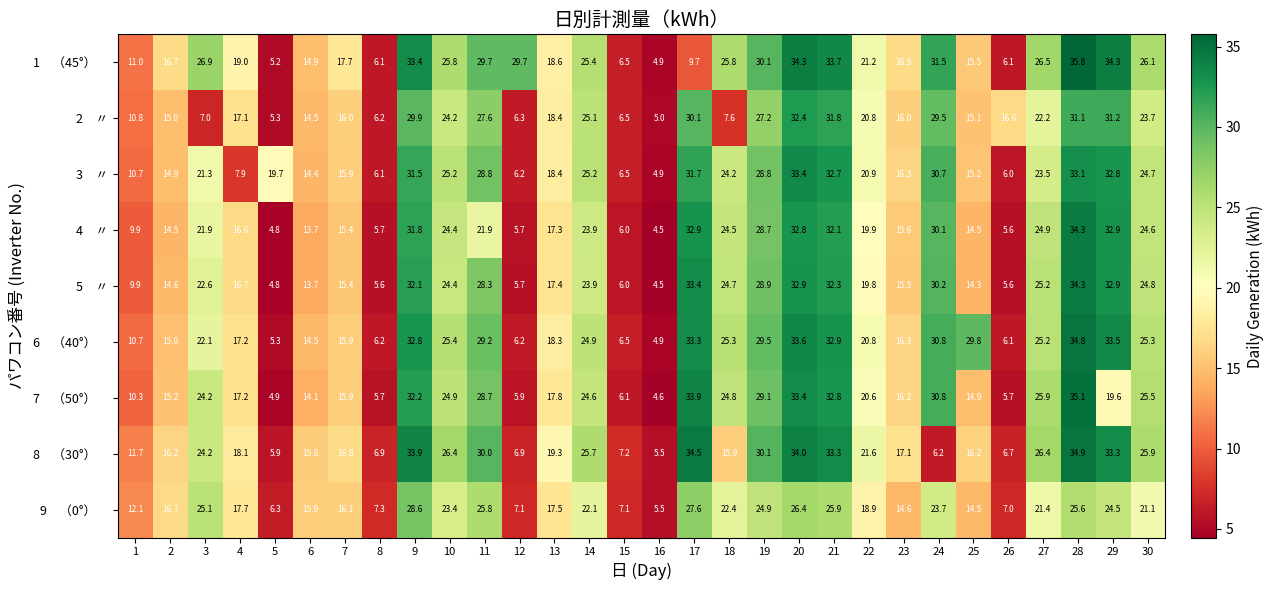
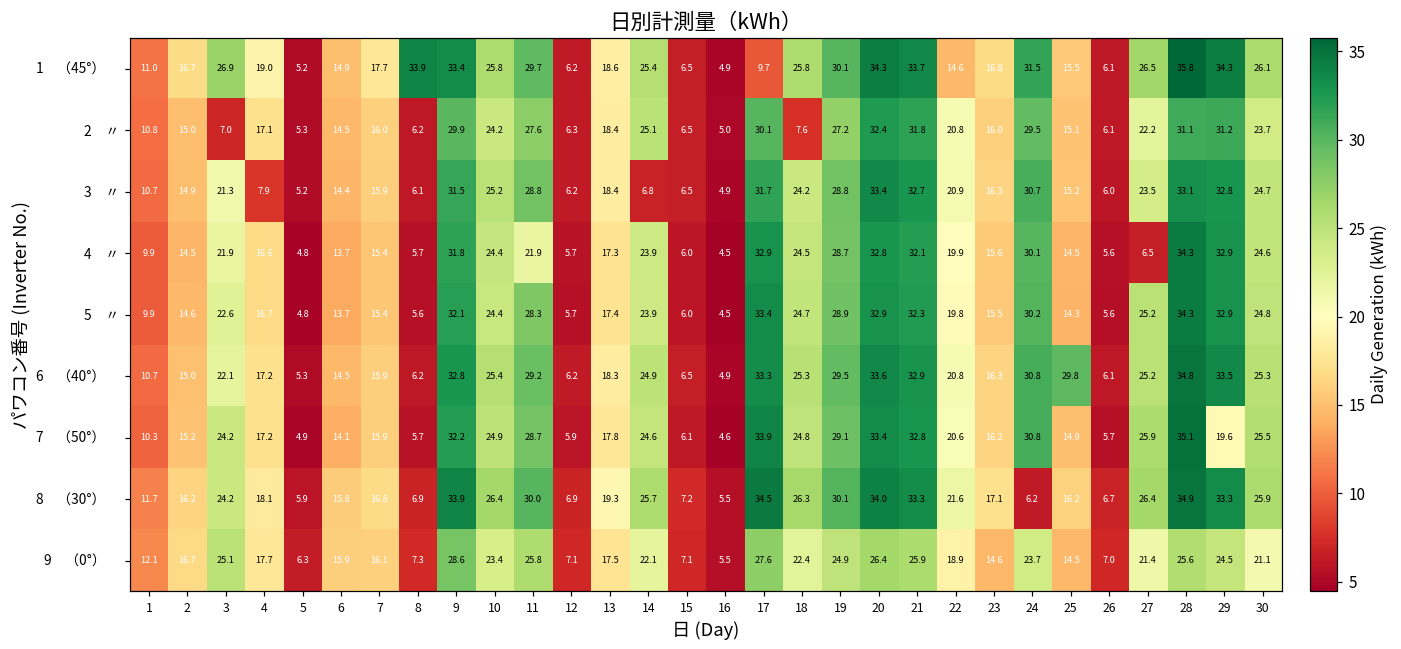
  {
    "1 （45°）": {
      "1": 11.0,
      "2": 16.7,
      "3": 26.9,
      "4": 19.0,
      "5": 5.2,
      "6": 14.9,
      "7": 17.7,
-     "8": 6.1,
+     "8": 33.9,
      "9": 33.4,
      "10": 25.8,
      "11": 29.7,
-     "12": 29.7,
+     "12": 6.2,
      "13": 18.6,
      "14": 25.4,
      "15": 6.5,
      "16": 4.9,
      "17": 9.7,
      "18": 25.8,
      "19": 30.1,
      "20": 34.3,
      "21": 33.7,
-     "22": 21.2,
+     "22": 14.6,
      "23": 16.8,
      "24": 31.5,
      "25": 15.5,
      "26": 6.1,
      "27": 26.5,
      "28": 35.8,
      "29": 34.3,
      "30": 26.1
    },
    "2 〃": {
      "1": 10.8,
      "2": 15.0,
      "3": 7.0,
      "4": 17.1,
      "5": 5.3,
      "6": 14.5,
      "7": 16.0,
      "8": 6.2,
      "9": 29.9,
      "10": 24.2,
      "11": 27.6,
      "12": 6.3,
      "13": 18.4,
      "14": 25.1,
      "15": 6.5,
      "16": 5.0,
      "17": 30.1,
      "18": 7.6,
      "19": 27.2,
      "20": 32.4,
      "21": 31.8,
      "22": 20.8,
      "23": 16.0,
      "24": 29.5,
      "25": 15.1,
-     "26": 16.6,
+     "26": 6.1,
      "27": 22.2,
      "28": 31.1,
      "29": 31.2,
      "30": 23.7
    },
    "3 〃": {
      "1": 10.7,
      "2": 14.9,
      "3": 21.3,
      "4": 7.9,
-     "5": 19.7,
+     "5": 5.2,
      "6": 14.4,
      "7": 15.9,
      "8": 6.1,
      "9": 31.5,
      "10": 25.2,
      "11": 28.8,
      "12": 6.2,
      "13": 18.4,
-     "14": 25.2,
+     "14": 6.8,
      "15": 6.5,
      "16": 4.9,
      "17": 31.7,
      "18": 24.2,
      "19": 28.8,
      "20": 33.4,
      "21": 32.7,
      "22": 20.9,
      "23": 16.3,
      "24": 30.7,
      "25": 15.2,
      "26": 6.0,
      "27": 23.5,
      "28": 33.1,
      "29": 32.8,
      "30": 24.7
    },
    "4 〃": {
      "1": 9.9,
      "2": 14.5,
      "3": 21.9,
      "4": 16.6,
      "5": 4.8,
      "6": 13.7,
      "7": 15.4,
      "8": 5.7,
      "9": 31.8,
      "10": 24.4,
      "11": 21.9,
      "12": 5.7,
      "13": 17.3,
      "14": 23.9,
      "15": 6.0,
      "16": 4.5,
      "17": 32.9,
      "18": 24.5,
      "19": 28.7,
      "20": 32.8,
      "21": 32.1,
      "22": 19.9,
      "23": 15.6,
      "24": 30.1,
      "25": 14.5,
      "26": 5.6,
-     "27": 24.9,
+     "27": 6.5,
      "28": 34.3,
      "29": 32.9,
      "30": 24.6
    },
    "8 （30°）": {
      "1": 11.7,
      "2": 16.2,
      "3": 24.2,
      "4": 18.1,
      "5": 5.9,
      "6": 15.8,
      "7": 16.8,
      "8": 6.9,
      "9": 33.9,
      "10": 26.4,
      "11": 30.0,
      "12": 6.9,
      "13": 19.3,
      "14": 25.7,
      "15": 7.2,
      "16": 5.5,
      "17": 34.5,
-     "18": 15.9,
+     "18": 26.3,
      "19": 30.1,
      "20": 34.0,
      "21": 33.3,
      "22": 21.6,
      "23": 17.1,
      "24": 6.2,
      "25": 16.2,
      "26": 6.7,
      "27": 26.4,
      "28": 34.9,
      "29": 33.3,
      "30": 25.9
    }
  }
